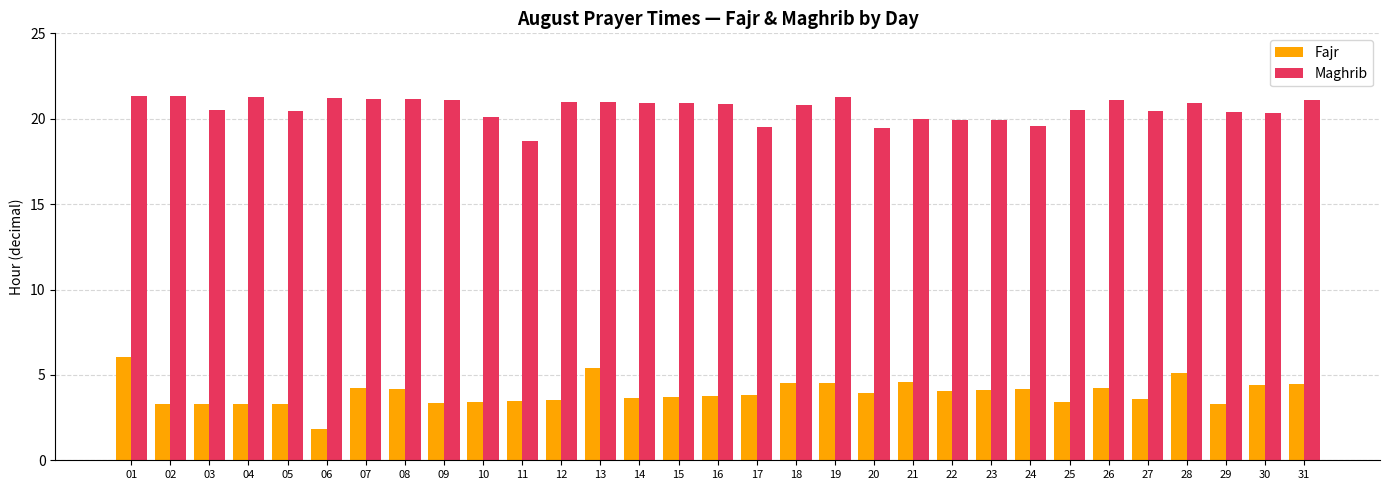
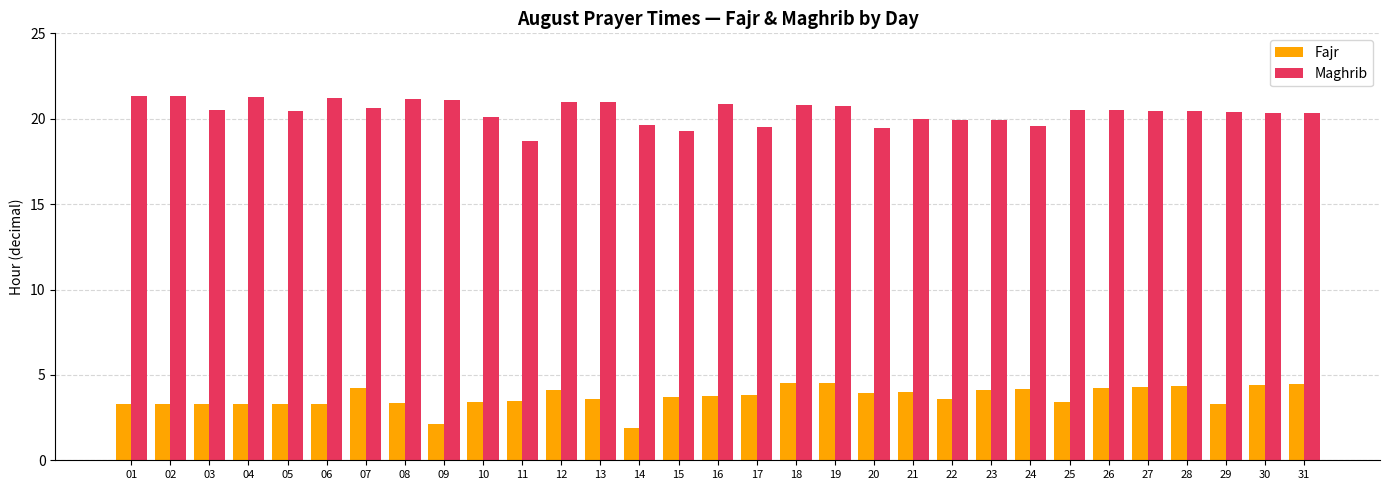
  {
    "Fajr": {
-     "01": 6.0,
+     "01": 3.3,
      "02": 3.3,
      "03": 3.3,
      "04": 3.3,
      "05": 3.3,
-     "06": 1.8,
+     "06": 3.3,
      "07": 4.3,
-     "08": 4.2,
-     "09": 3.4,
+     "08": 3.4,
+     "09": 2.2,
      "10": 3.4,
      "11": 3.5,
-     "12": 3.5,
-     "13": 5.4,
-     "14": 3.6,
+     "12": 4.1,
+     "13": 3.6,
+     "14": 1.9,
      "15": 3.7,
      "16": 3.8,
      "17": 3.8,
      "18": 4.5,
      "19": 4.5,
      "20": 4.0,
-     "21": 4.6,
-     "22": 4.1,
+     "21": 4.0,
+     "22": 3.6,
      "23": 4.1,
      "24": 4.2,
      "25": 3.4,
      "26": 4.3,
-     "27": 3.6,
-     "28": 5.1,
+     "27": 4.3,
+     "28": 4.4,
      "29": 3.3,
      "30": 4.4,
      "31": 4.5
    },
    "Maghrib": {
      "01": 21.4,
      "02": 21.3,
      "03": 20.5,
      "04": 21.3,
      "05": 20.5,
      "06": 21.2,
-     "07": 21.2,
+     "07": 20.7,
      "08": 21.1,
      "09": 21.1,
      "10": 20.1,
      "11": 18.7,
      "12": 21.0,
      "13": 21.0,
-     "14": 20.9,
-     "15": 20.9,
+     "14": 19.6,
+     "15": 19.3,
      "16": 20.9,
      "17": 19.5,
      "18": 20.8,
-     "19": 21.3,
+     "19": 20.8,
      "20": 19.4,
      "21": 20.0,
      "22": 19.9,
      "23": 19.9,
      "24": 19.6,
      "25": 20.5,
-     "26": 21.1,
+     "26": 20.5,
      "27": 20.5,
-     "28": 20.9,
+     "28": 20.4,
      "29": 20.4,
      "30": 20.4,
-     "31": 21.1
+     "31": 20.3
    }
  }
